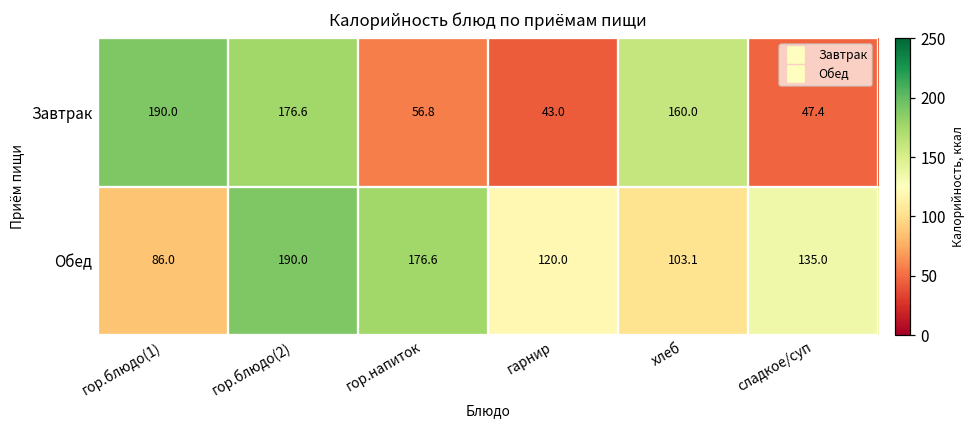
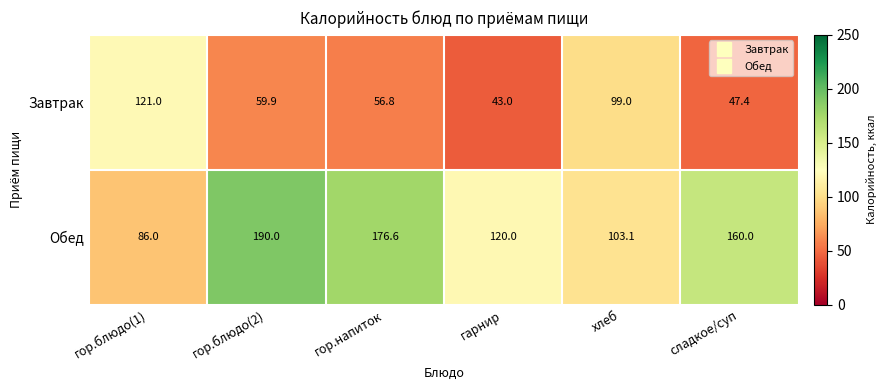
  {
    "Завтрак": {
-     "гор.блюдо(1)": 190.0,
-     "гор.блюдо(2)": 176.6,
+     "гор.блюдо(1)": 121.0,
+     "гор.блюдо(2)": 59.9,
      "гор.напиток": 56.8,
      "гарнир": 43.0,
-     "хлеб": 160.0,
+     "хлеб": 99.0,
      "сладкое/суп": 47.4
    },
    "Обед": {
      "гор.блюдо(1)": 86.0,
      "гор.блюдо(2)": 190.0,
      "гор.напиток": 176.6,
      "гарнир": 120.0,
      "хлеб": 103.1,
-     "сладкое/суп": 135.0
+     "сладкое/суп": 160.0
    }
  }
